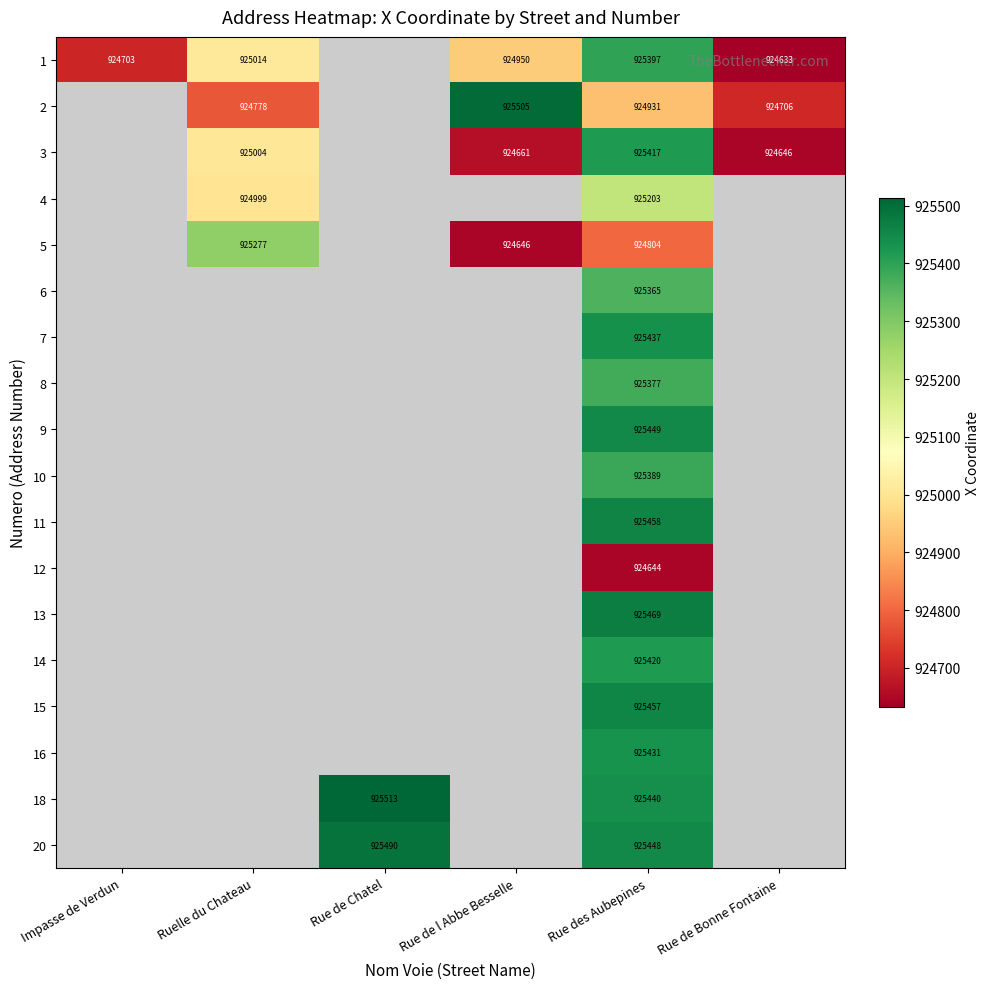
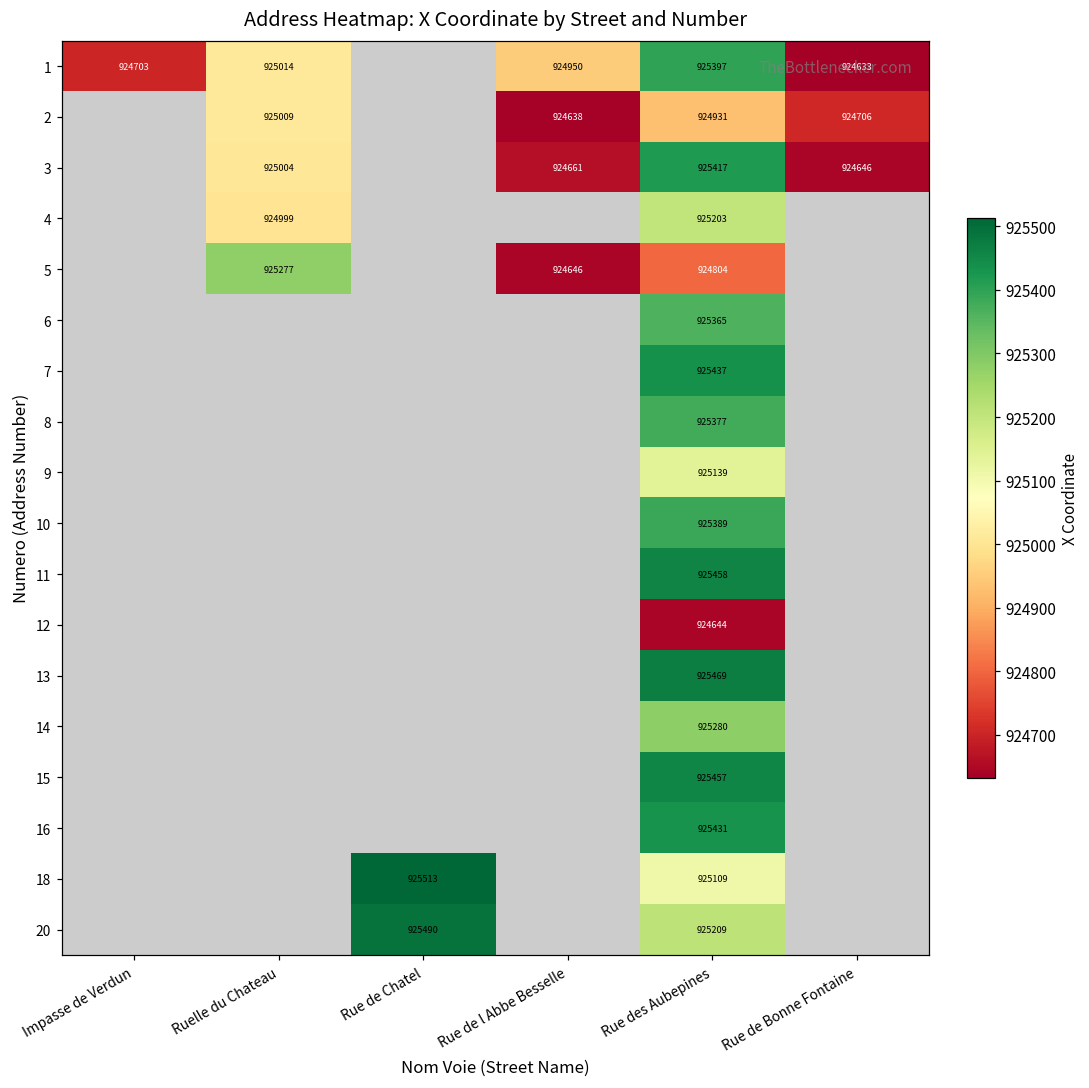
  {
    "1": {
      "Impasse de Verdun": 924703,
      "Ruelle du Chateau": 925014,
      "Rue de l Abbe Besselle": 924950,
      "Rue des Aubepines": 925397
    },
    "2": {
-     "Ruelle du Chateau": 924778,
-     "Rue de l Abbe Besselle": 925505,
+     "Ruelle du Chateau": 925009,
+     "Rue de l Abbe Besselle": 924638,
      "Rue des Aubepines": 924931,
      "Rue de Bonne Fontaine": 924706
    },
    "3": {
      "Ruelle du Chateau": 925004,
      "Rue de l Abbe Besselle": 924661,
      "Rue des Aubepines": 925417,
      "Rue de Bonne Fontaine": 924646
    },
    "4": {
      "Ruelle du Chateau": 924999,
      "Rue des Aubepines": 925203
    },
    "5": {
      "Ruelle du Chateau": 925277,
      "Rue de l Abbe Besselle": 924646,
      "Rue des Aubepines": 924804
    },
    "6": {
      "Rue des Aubepines": 925365
    },
    "7": {
      "Rue des Aubepines": 925437
    },
    "8": {
      "Rue des Aubepines": 925377
    },
    "9": {
-     "Rue des Aubepines": 925449
+     "Rue des Aubepines": 925139
    },
    "10": {
      "Rue des Aubepines": 925389
    },
    "11": {
      "Rue des Aubepines": 925458
    },
    "12": {
      "Rue des Aubepines": 924644
    },
    "13": {
      "Rue des Aubepines": 925469
    },
    "14": {
-     "Rue des Aubepines": 925420
+     "Rue des Aubepines": 925280
    },
    "15": {
      "Rue des Aubepines": 925457
    },
    "16": {
      "Rue des Aubepines": 925431
    },
    "18": {
      "Rue de Chatel": 925513,
-     "Rue des Aubepines": 925440
+     "Rue des Aubepines": 925109
    },
    "20": {
      "Rue de Chatel": 925490,
-     "Rue des Aubepines": 925448
+     "Rue des Aubepines": 925209
    }
  }
